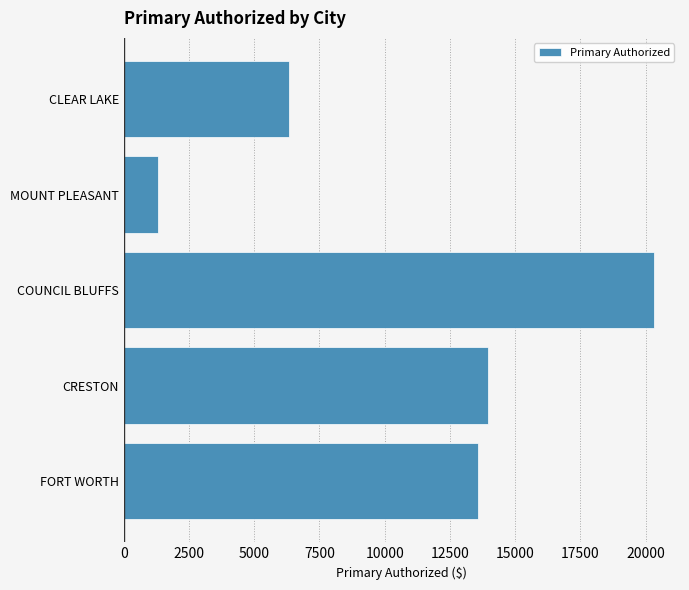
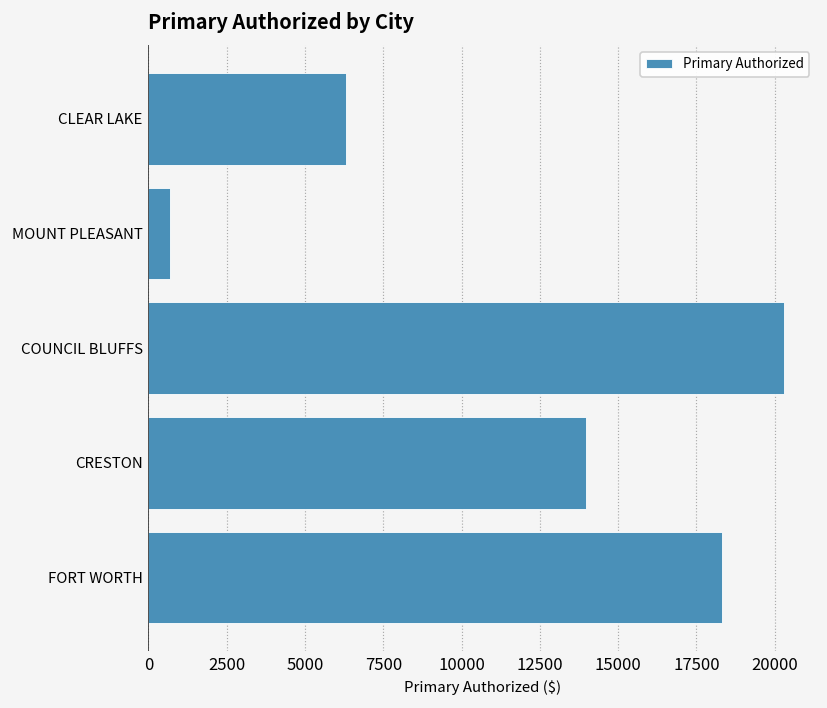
  {
    "CLEAR LAKE": 6300,
-   "MOUNT PLEASANT": 1300,
+   "MOUNT PLEASANT": 700,
    "COUNCIL BLUFFS": 20300,
    "CRESTON": 14000,
-   "FORT WORTH": 13600
+   "FORT WORTH": 18300
  }
